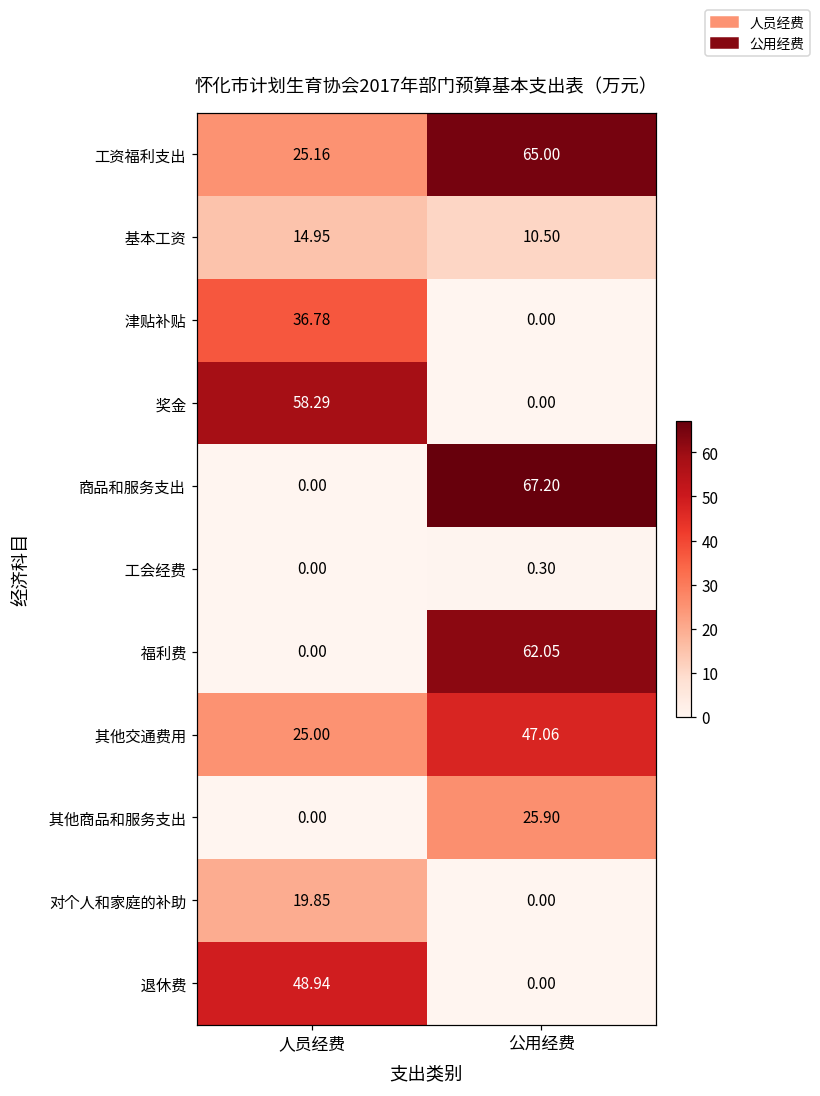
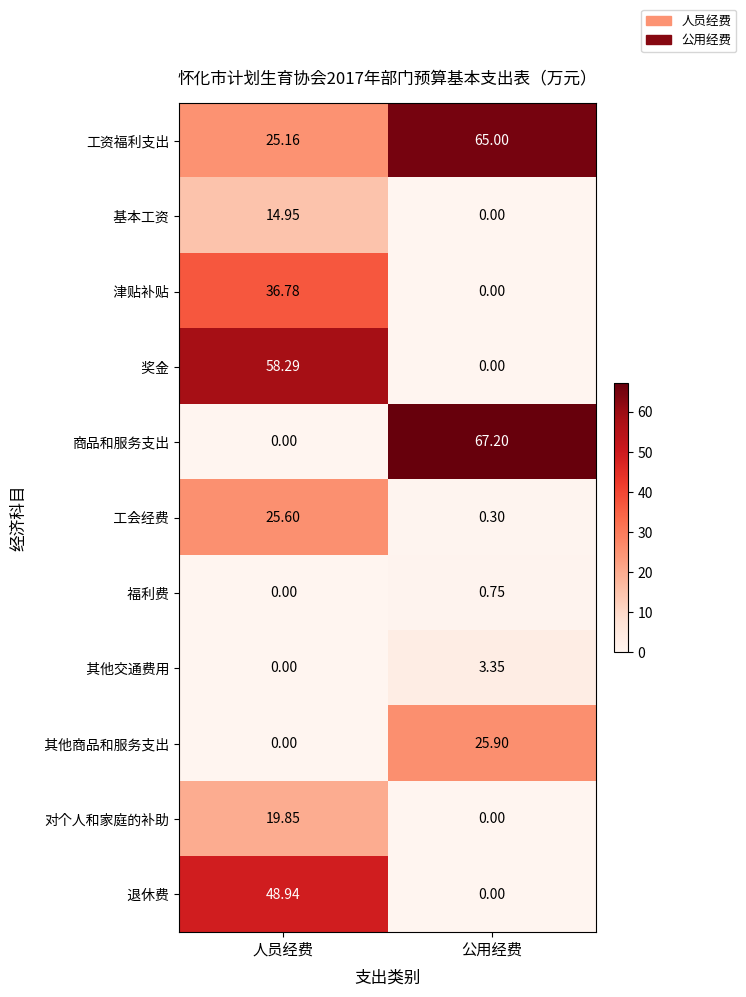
  {
    "工资福利支出": {
      "人员经费": 25.16,
      "公用经费": 65.00
    },
    "基本工资": {
      "人员经费": 14.95,
-     "公用经费": 10.50
+     "公用经费": 0.00
    },
    "津贴补贴": {
      "人员经费": 36.78,
      "公用经费": 0.00
    },
    "奖金": {
      "人员经费": 58.29,
      "公用经费": 0.00
    },
    "商品和服务支出": {
      "人员经费": 0.00,
      "公用经费": 67.20
    },
    "工会经费": {
-     "人员经费": 0.00,
+     "人员经费": 25.60,
      "公用经费": 0.30
    },
    "福利费": {
      "人员经费": 0.00,
-     "公用经费": 62.05
+     "公用经费": 0.75
    },
    "其他交通费用": {
-     "人员经费": 25.00,
-     "公用经费": 47.06
+     "人员经费": 0.00,
+     "公用经费": 3.35
    },
    "其他商品和服务支出": {
      "人员经费": 0.00,
      "公用经费": 25.90
    },
    "对个人和家庭的补助": {
      "人员经费": 19.85,
      "公用经费": 0.00
    },
    "退休费": {
      "人员经费": 48.94,
      "公用经费": 0.00
    }
  }
